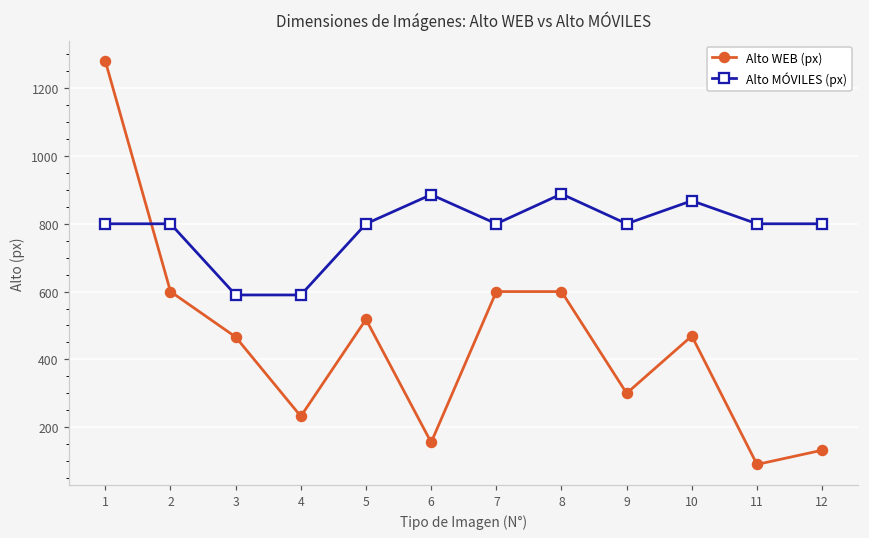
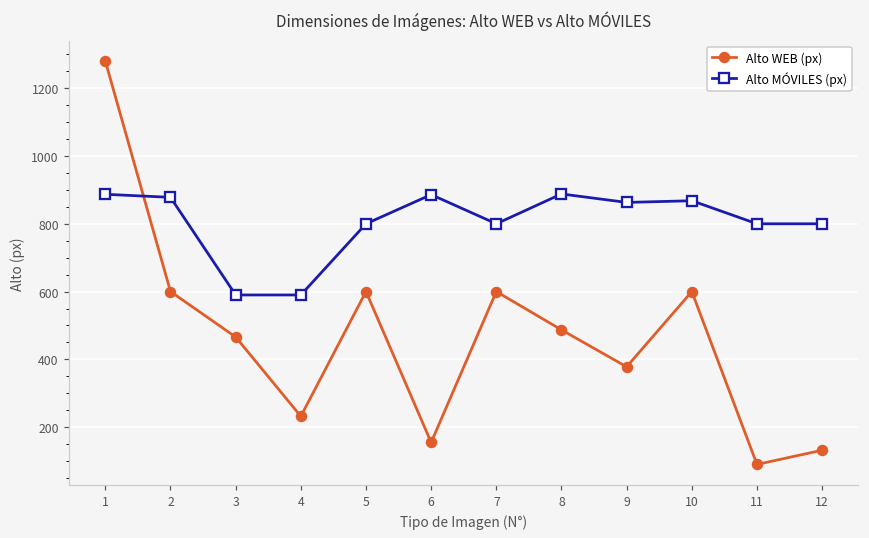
  {
    "Alto WEB (px)": {
      "1": 1280,
      "2": 600,
      "3": 470,
      "4": 230,
-     "5": 520,
+     "5": 600,
      "6": 160,
      "7": 600,
-     "8": 600,
-     "9": 300,
-     "10": 470,
+     "8": 490,
+     "9": 380,
+     "10": 600,
      "11": 90,
      "12": 130
    },
    "Alto MÓVILES (px)": {
-     "1": 800,
-     "2": 800,
+     "1": 890,
+     "2": 880,
      "3": 590,
      "4": 590,
      "5": 800,
      "6": 890,
      "7": 800,
      "8": 890,
-     "9": 800,
+     "9": 860,
      "10": 870,
      "11": 800,
      "12": 800
    }
  }
